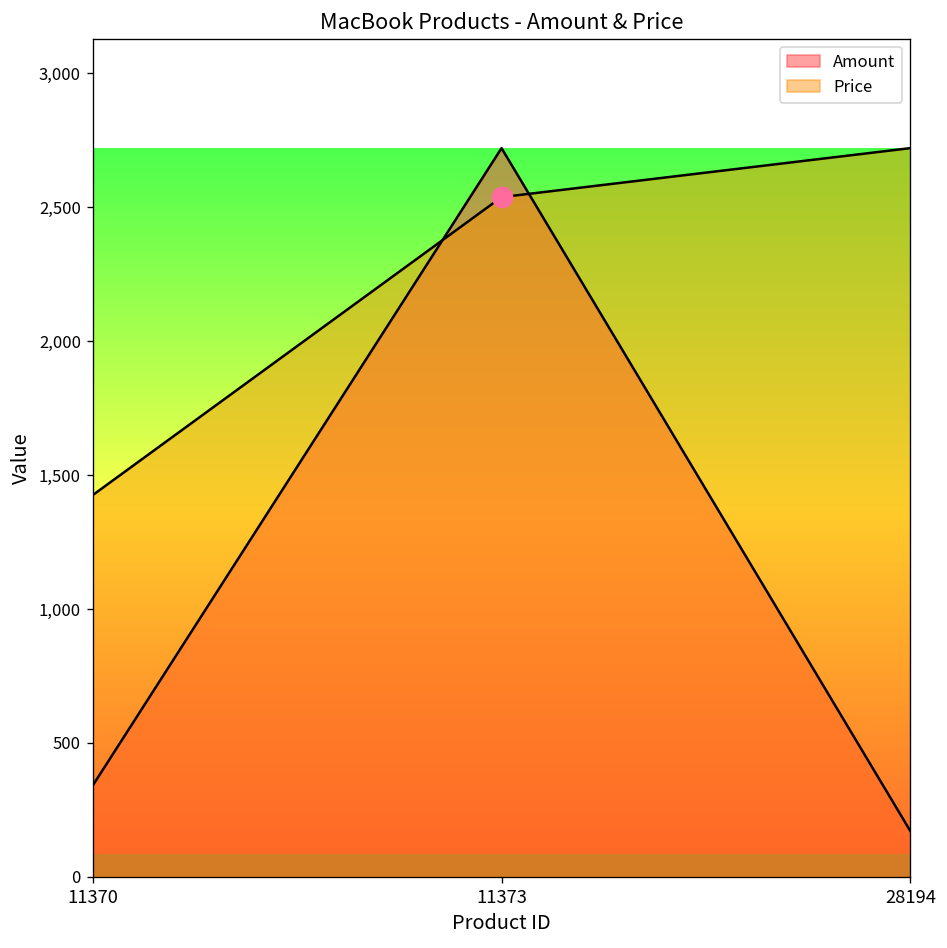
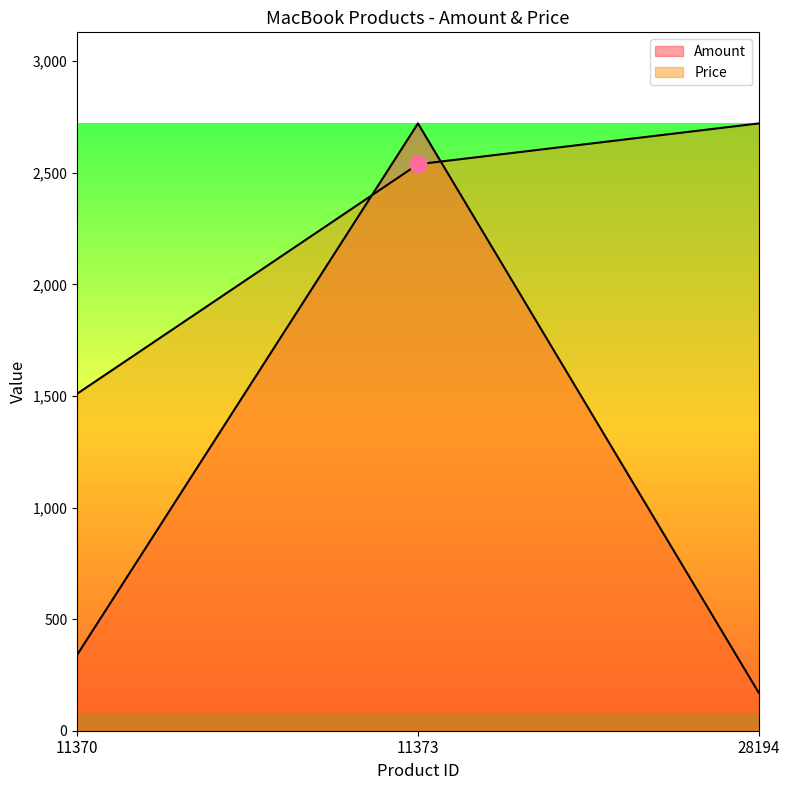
  {
    "Amount": {
      "11370": "340",
      "11373": "2,720",
      "28194": "170"
    },
    "Price": {
-     "11370": "1,430",
+     "11370": "1,510",
      "28194": "2,720"
    }
  }
